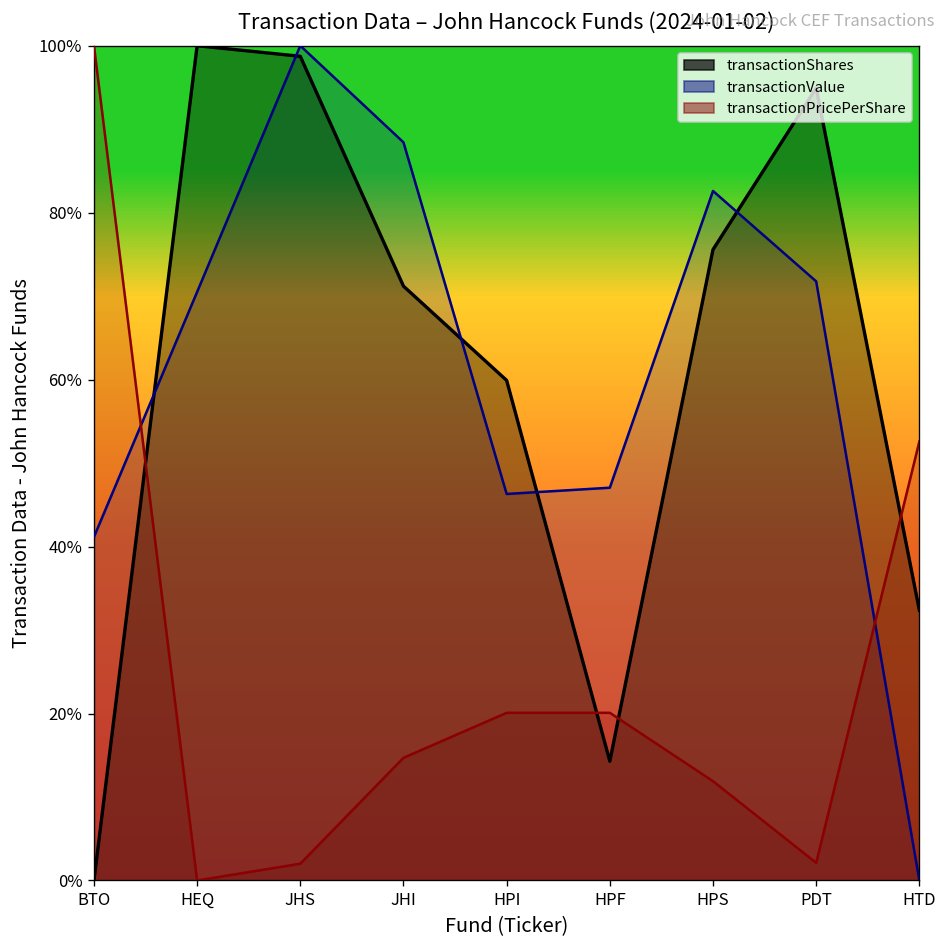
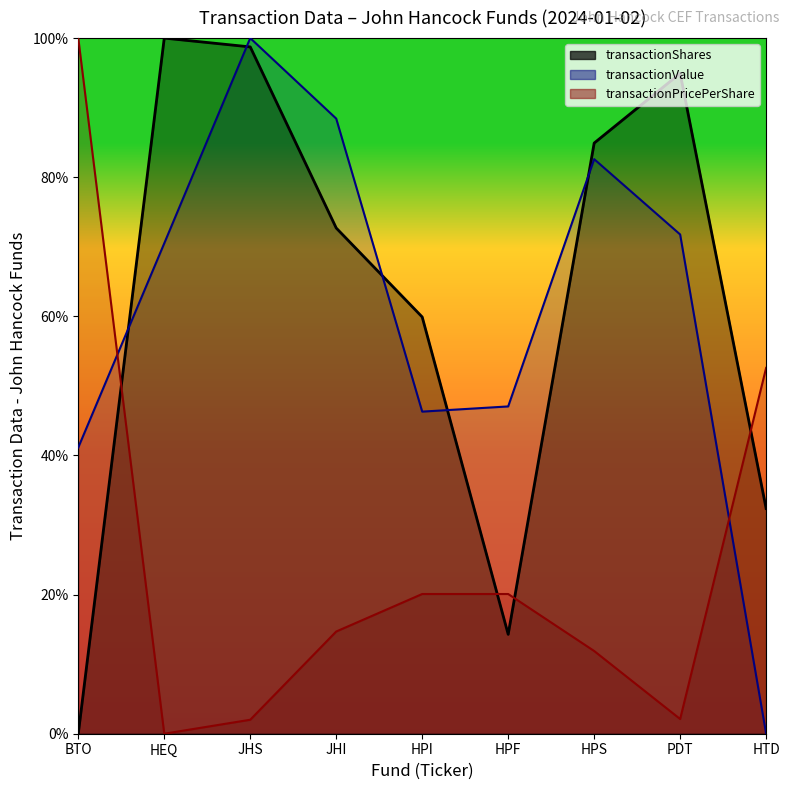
  {
    "transactionShares": {
      "BTO": "0%",
      "HEQ": "100%",
      "JHS": "99%",
-     "JHI": "71%",
+     "JHI": "73%",
      "HPI": "60%",
      "HPF": "14%",
-     "HPS": "76%",
+     "HPS": "85%",
      "HTD": "32%"
    }
  }
